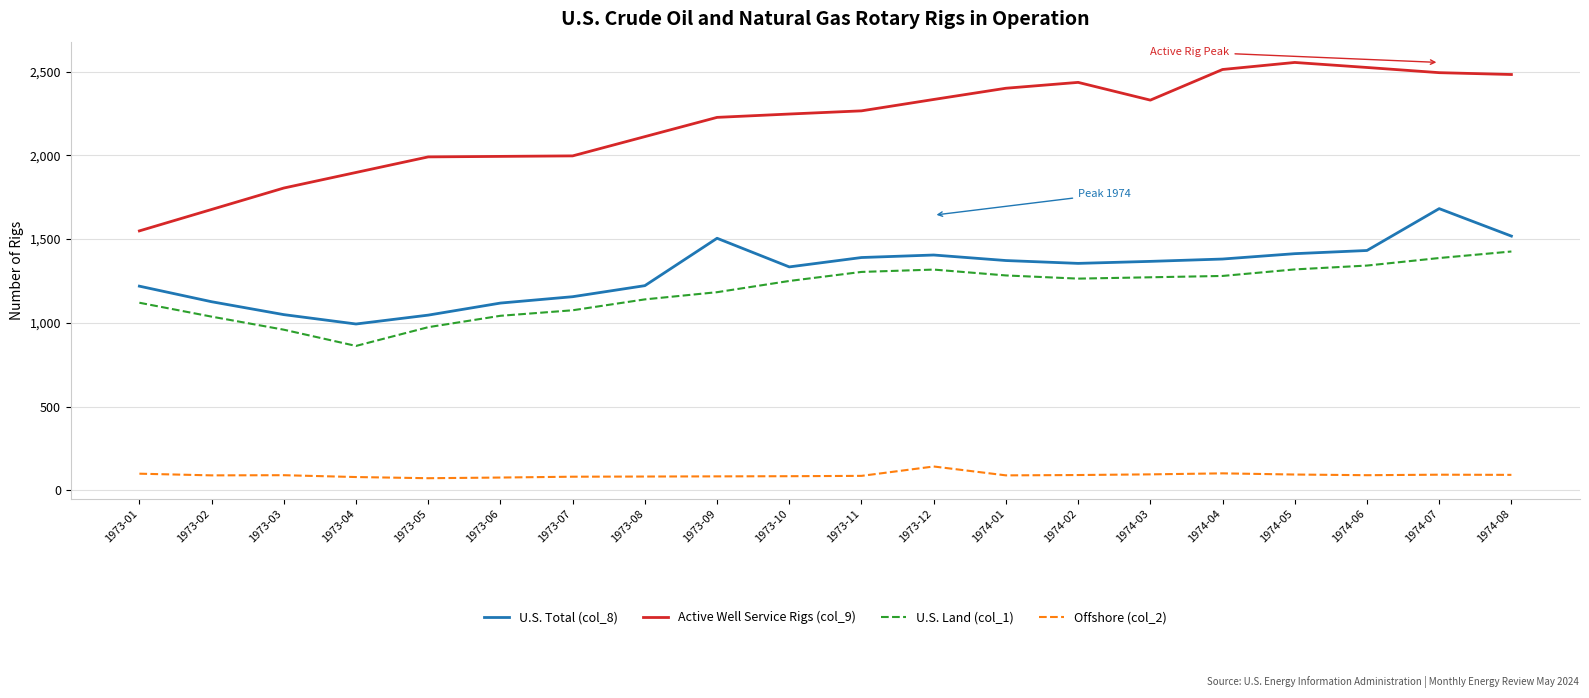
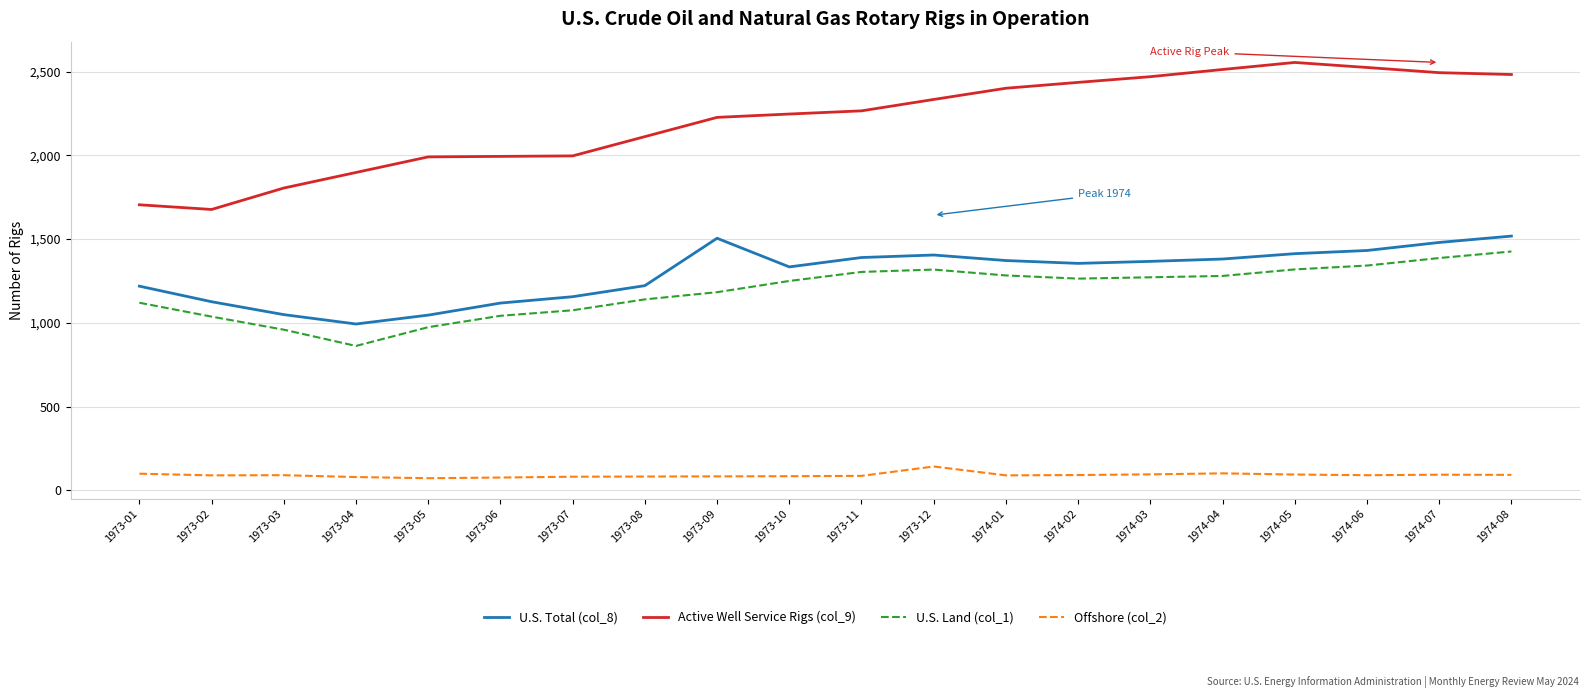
  {
    "U.S. Total (col_8)": {
      "1973-01": "1,220",
      "1973-02": "1,130",
      "1973-03": "1,050",
      "1973-04": "990",
      "1973-05": "1,050",
      "1973-06": "1,120",
      "1973-07": "1,160",
      "1973-08": "1,220",
      "1973-09": "1,510",
      "1973-10": "1,330",
      "1973-11": "1,390",
      "1973-12": "1,410",
      "1974-01": "1,370",
      "1974-02": "1,360",
      "1974-03": "1,370",
      "1974-04": "1,380",
      "1974-05": "1,410",
      "1974-06": "1,430",
-     "1974-07": "1,680",
+     "1974-07": "1,480",
      "1974-08": "1,520"
    },
    "Active Well Service Rigs (col_9)": {
-     "1973-01": "1,550",
+     "1973-01": "1,710",
      "1973-02": "1,680",
      "1973-03": "1,810",
      "1973-04": "1,900",
      "1973-05": "1,990",
      "1973-06": "1,990",
      "1973-07": "2,000",
      "1973-08": "2,110",
      "1973-09": "2,230",
      "1973-10": "2,250",
      "1973-11": "2,270",
      "1973-12": "2,330",
      "1974-01": "2,400",
      "1974-02": "2,440",
-     "1974-03": "2,330",
+     "1974-03": "2,470",
      "1974-04": "2,510",
      "1974-05": "2,560",
      "1974-06": "2,530",
      "1974-07": "2,490",
      "1974-08": "2,480"
    },
    "U.S. Land (col_1)": {
      "1973-01": "1,120",
      "1973-02": "1,040",
      "1973-03": "960",
      "1973-04": "860",
      "1973-05": "970",
      "1973-06": "1,040",
      "1973-07": "1,080",
      "1973-08": "1,140",
      "1973-09": "1,180",
      "1973-10": "1,250",
      "1973-11": "1,300",
      "1973-12": "1,320",
      "1974-01": "1,280",
      "1974-02": "1,260",
      "1974-03": "1,270",
      "1974-04": "1,280",
      "1974-05": "1,320",
      "1974-06": "1,340",
      "1974-07": "1,390",
      "1974-08": "1,430"
    },
    "Offshore (col_2)": {
      "1973-01": "100",
      "1973-02": "90",
      "1973-03": "90",
      "1973-04": "80",
      "1973-05": "70",
      "1973-06": "80",
      "1973-07": "80",
      "1973-08": "80",
      "1973-09": "80",
      "1973-10": "80",
      "1973-11": "90",
      "1973-12": "140",
      "1974-01": "90",
      "1974-02": "90",
      "1974-03": "100",
      "1974-04": "100",
      "1974-05": "90",
      "1974-06": "90",
      "1974-07": "90",
      "1974-08": "90"
    }
  }
